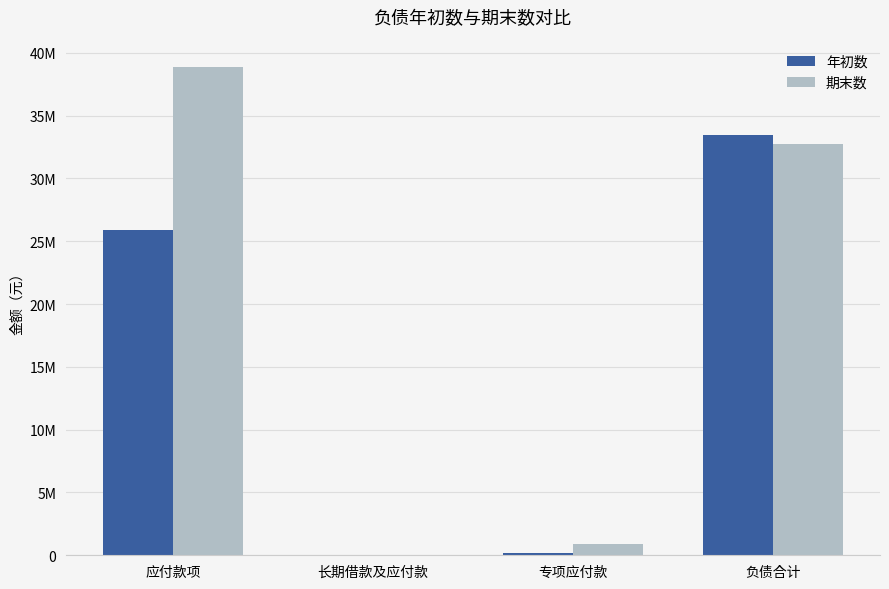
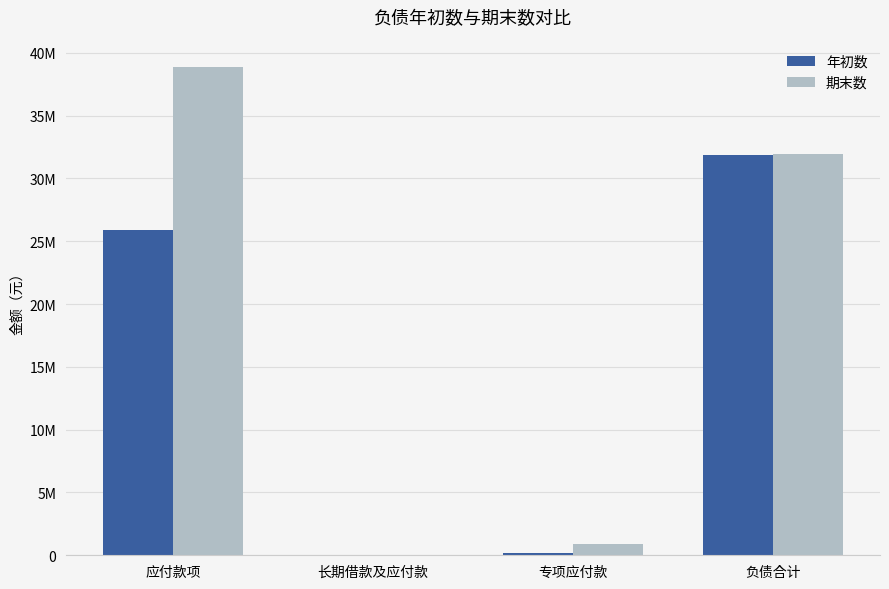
  {
    "年初数": {
      "应付款项": 25900000,
      "长期借款及应付款": 0,
-     "负债合计": 33400000
+     "负债合计": 31900000
    },
    "期末数": {
      "应付款项": 38900000,
      "长期借款及应付款": 0,
      "专项应付款": 900000,
-     "负债合计": 32700000
+     "负债合计": 32000000
    }
  }
